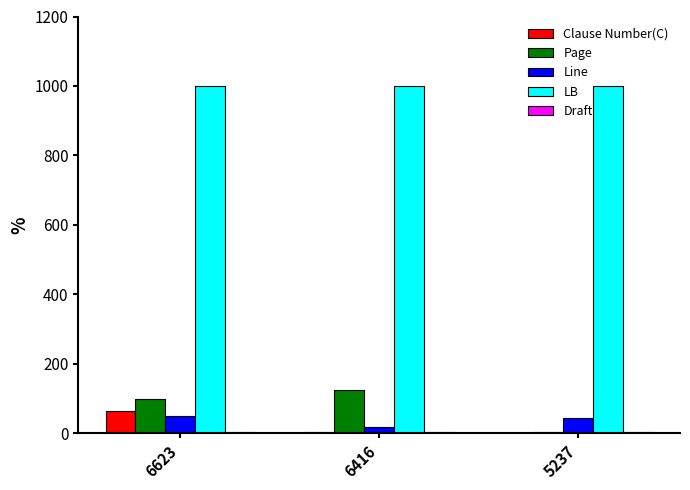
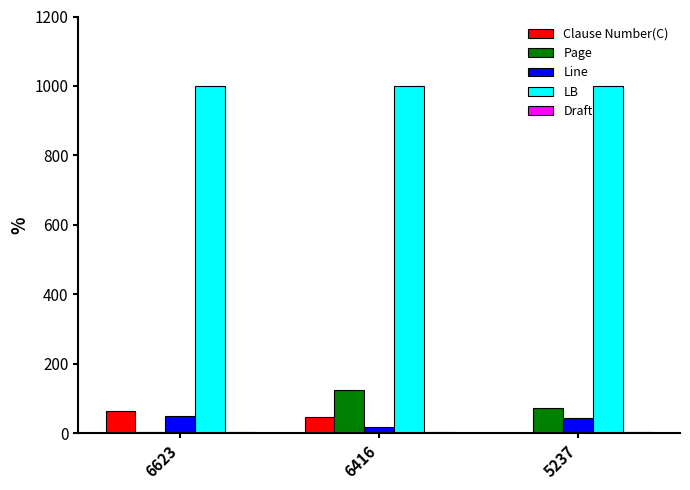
  {
    "Clause Number(C)": {
      "6623": 60,
-     "6416": 0
+     "6416": 50
    },
    "Page": {
-     "6623": 100,
+     "6623": 0,
      "6416": 120,
-     "5237": 0
+     "5237": 70
    },
    "Line": {
      "6623": 50,
      "6416": 20,
      "5237": 40
    },
    "LB": {
      "6623": 1000,
      "6416": 1000,
      "5237": 1000
    }
  }
